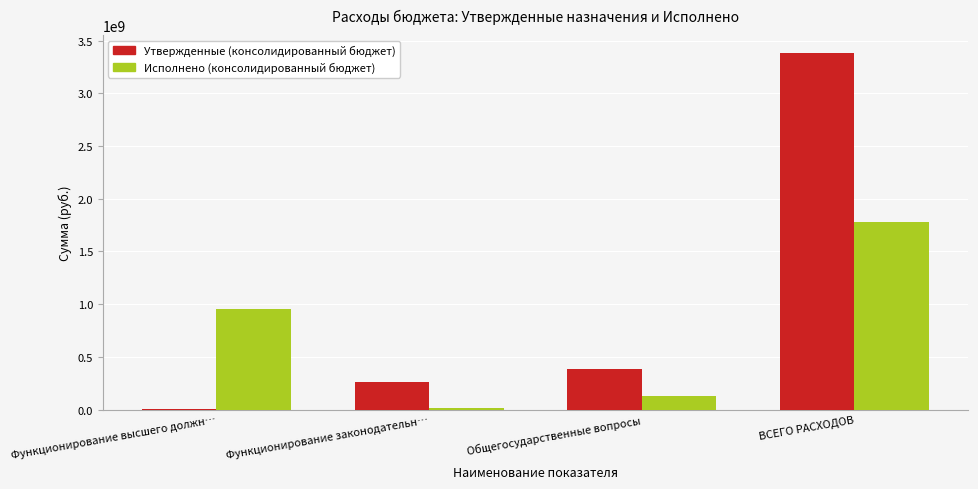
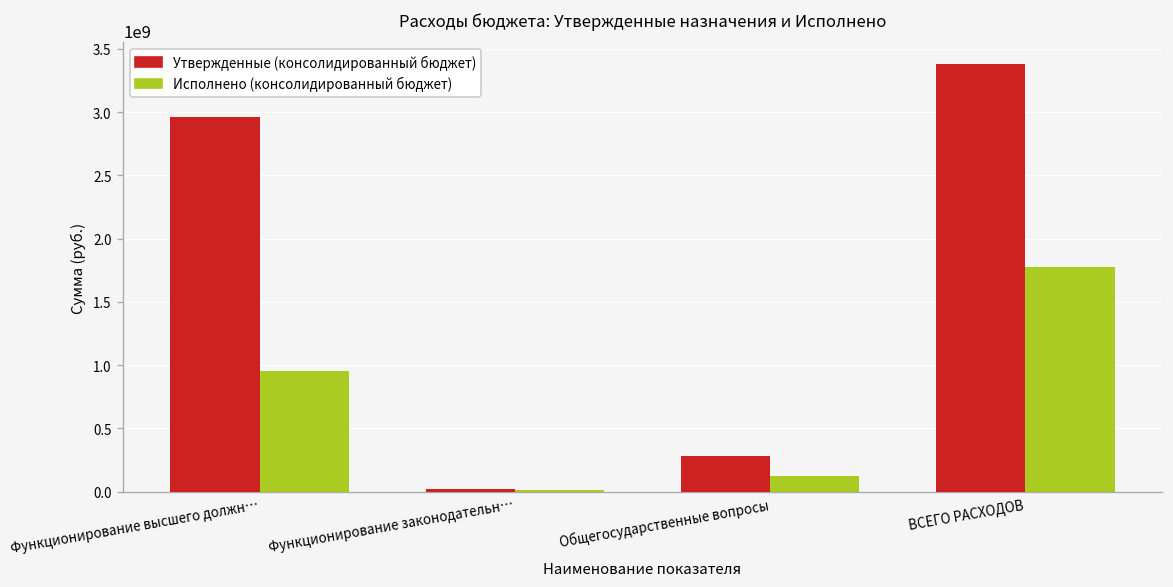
  {
    "Утвержденные (консолидированный бюджет)": {
-     "Функционирование высшего должн…": 0,
-     "Функционирование законодательн…": 270000000,
-     "Общегосударственные вопросы": 390000000,
+     "Функционирование высшего должн…": 2960000000,
+     "Функционирование законодательн…": 20000000,
+     "Общегосударственные вопросы": 280000000,
      "ВСЕГО РАСХОДОВ": 3380000000
    },
    "Исполнено (консолидированный бюджет)": {
      "Функционирование высшего должн…": 960000000,
      "Общегосударственные вопросы": 130000000,
      "ВСЕГО РАСХОДОВ": 1780000000
    }
  }
